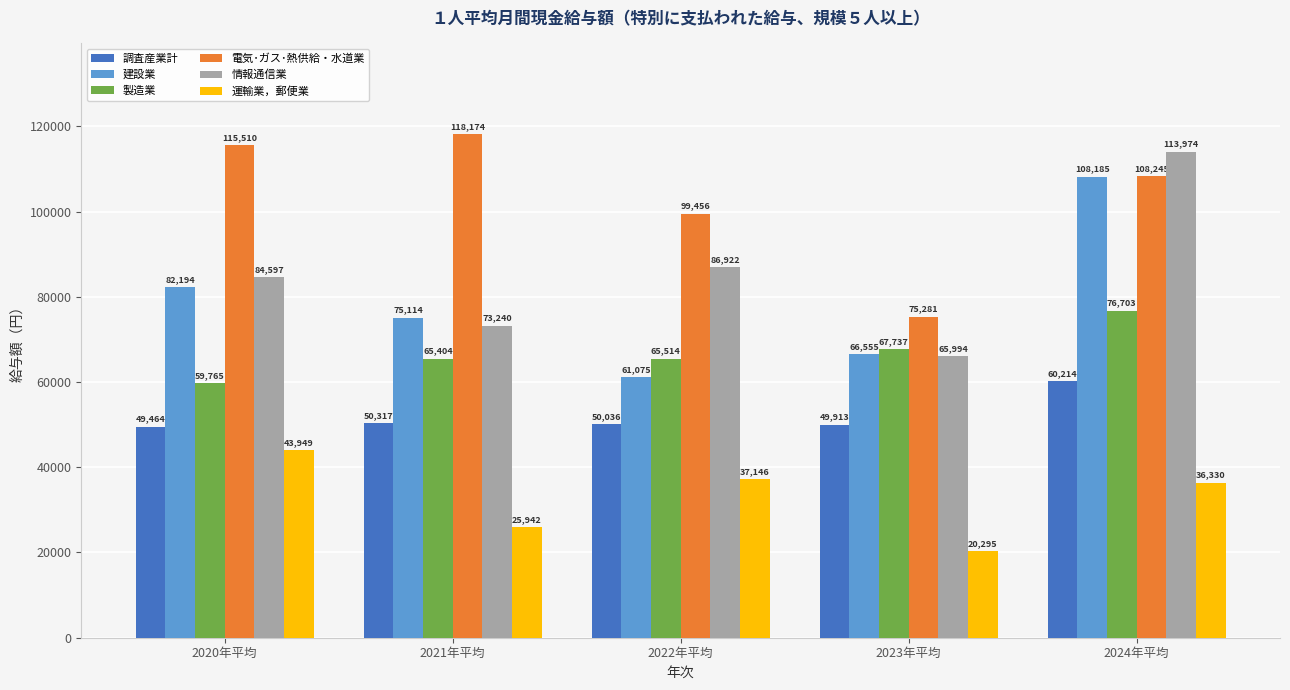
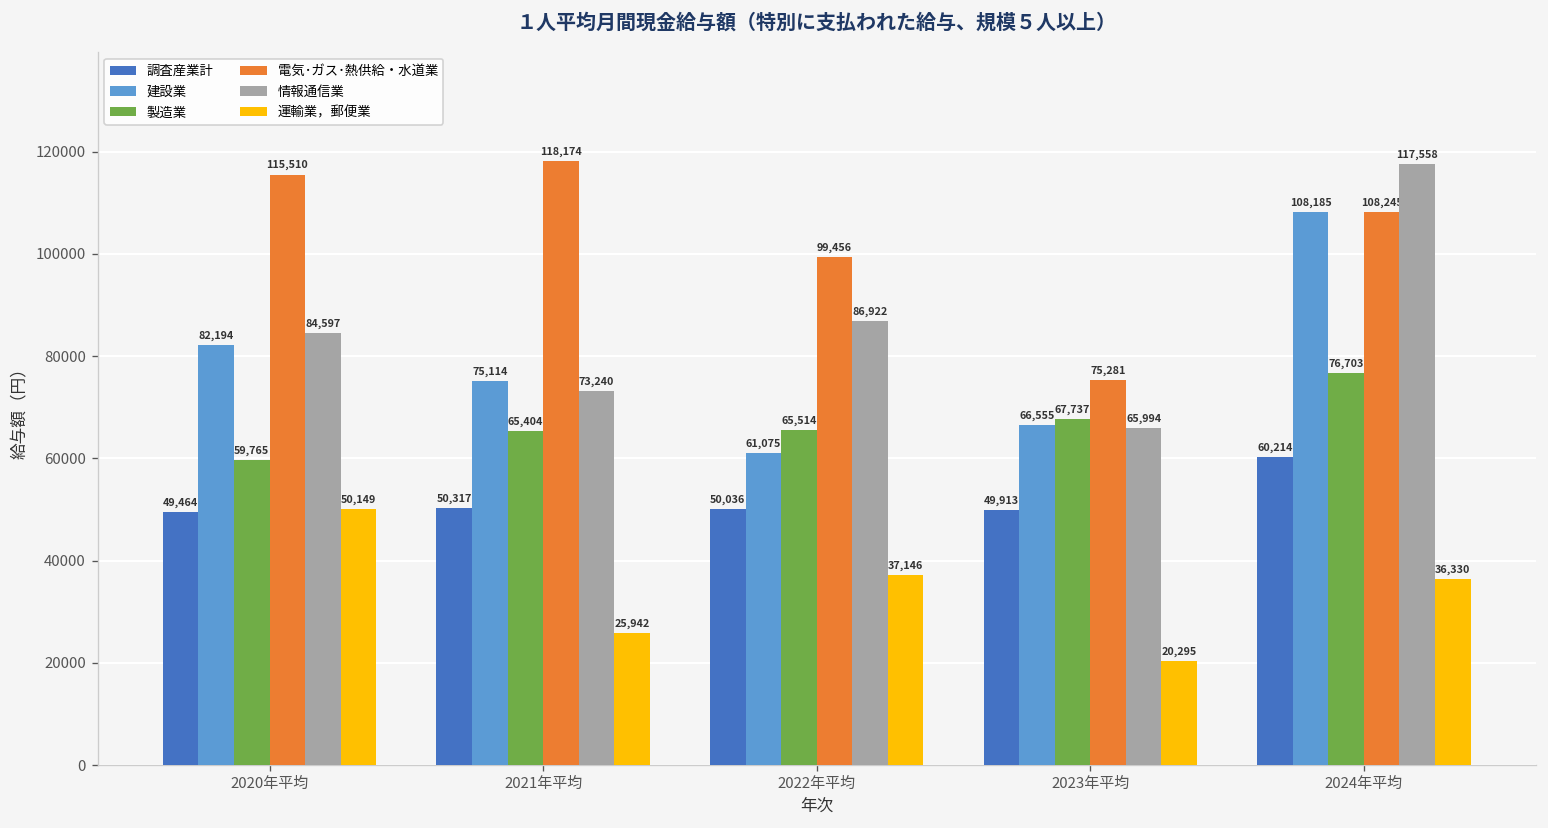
  {
    "製造業": {
      "2020年平均": "59,765",
      "2021年平均": "65,404",
      "2022年平均": "65,514",
      "2023年平均": "67,737",
      "2024年平均": "76,703"
    },
    "電気･ガス･熱供給・水道業": {
      "2020年平均": "115,510",
      "2021年平均": "118,174",
      "2022年平均": "99,456",
      "2023年平均": "75,281",
      "2024年平均": "108,245"
    },
    "情報通信業": {
      "2020年平均": "84,597",
      "2021年平均": "73,240",
      "2022年平均": "86,922",
      "2023年平均": "65,994",
-     "2024年平均": "113,974"
+     "2024年平均": "117,558"
    },
    "運輸業，郵便業": {
-     "2020年平均": "43,949",
+     "2020年平均": "50,149",
      "2021年平均": "25,942",
      "2022年平均": "37,146",
      "2023年平均": "20,295",
      "2024年平均": "36,330"
    }
  }
